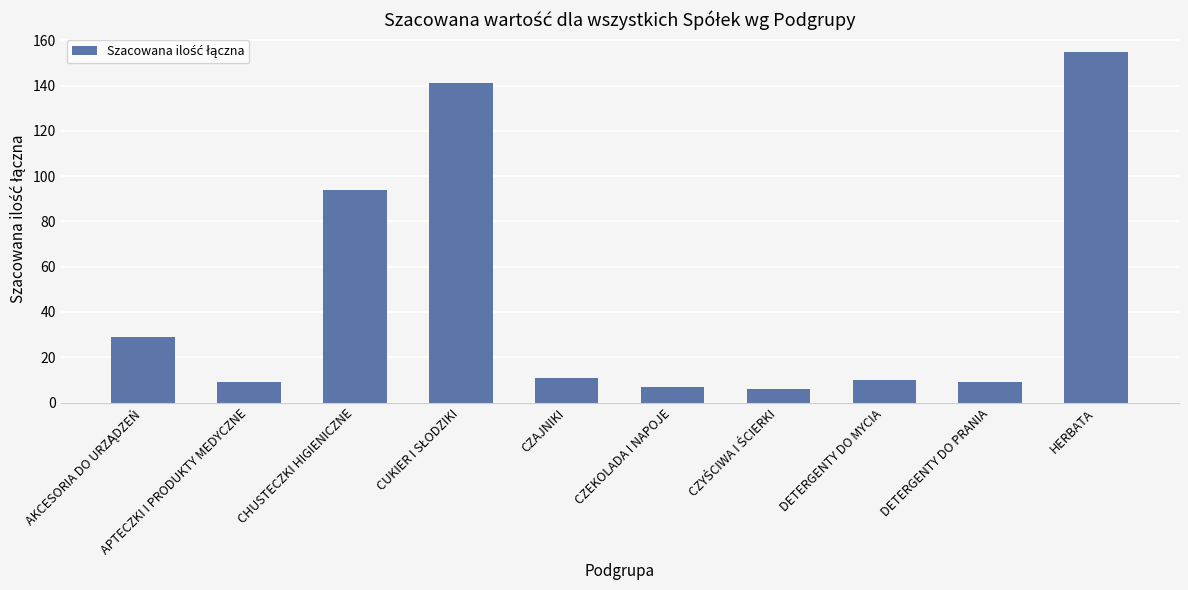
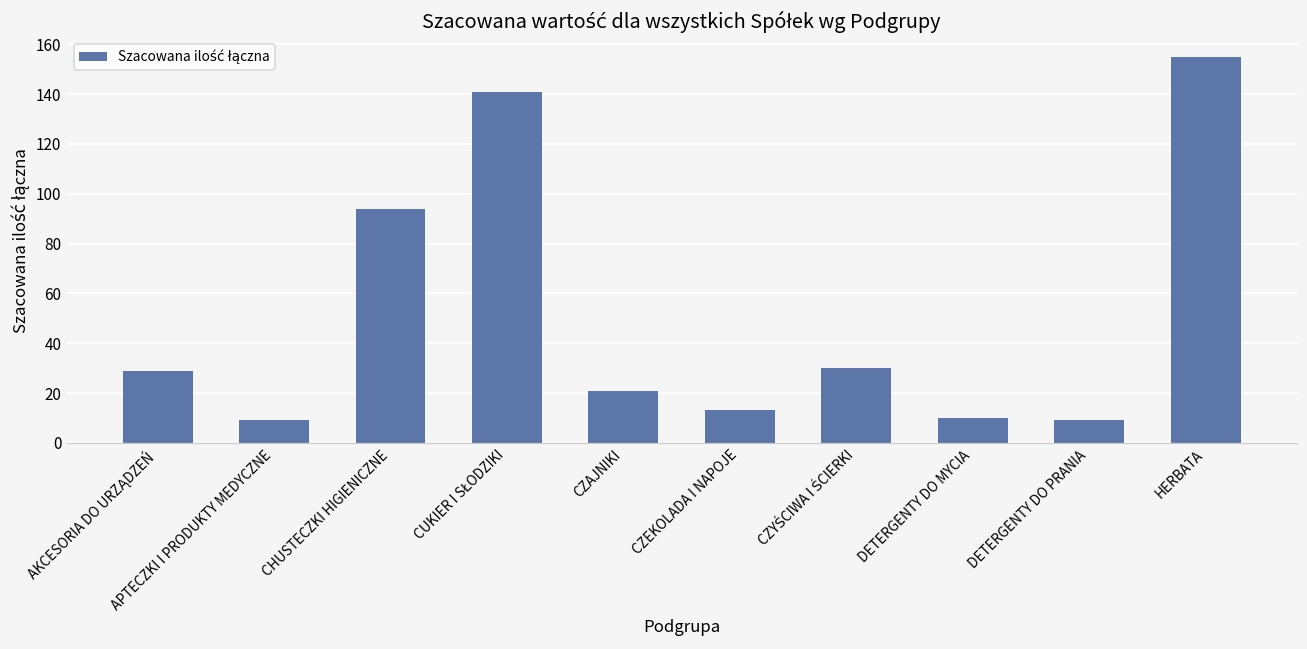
  {
    "AKCESORIA DO URZĄDZEŃ": 29,
    "APTECZKI I PRODUKTY MEDYCZNE": 9,
    "CHUSTECZKI HIGIENICZNE": 94,
    "CUKIER I SŁODZIKI": 141,
-   "CZAJNIKI": 11,
-   "CZEKOLADA I NAPOJE": 7,
-   "CZYŚCIWA I ŚCIERKI": 6,
+   "CZAJNIKI": 21,
+   "CZEKOLADA I NAPOJE": 13,
+   "CZYŚCIWA I ŚCIERKI": 30,
    "DETERGENTY DO MYCIA": 10,
    "DETERGENTY DO PRANIA": 9,
    "HERBATA": 155
  }
